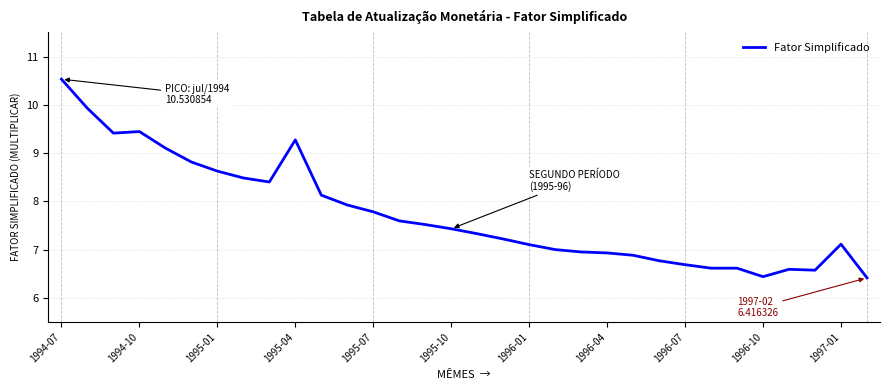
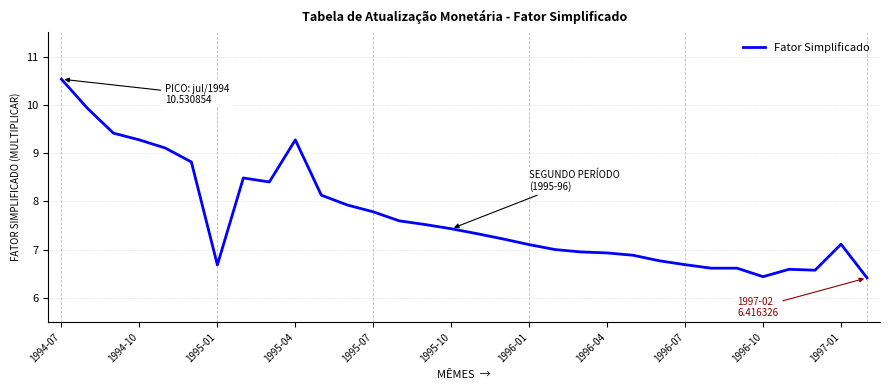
  {
    "1994-07": 10.5,
-   "1994-10": 9.4,
-   "1995-01": 8.6,
+   "1994-10": 9.3,
+   "1995-01": 6.7,
    "1995-04": 9.3,
    "1995-07": 7.8,
    "1996-01": 7.1,
    "1996-04": 6.9,
    "1996-07": 6.7,
    "1997-01": 7.1
  }
